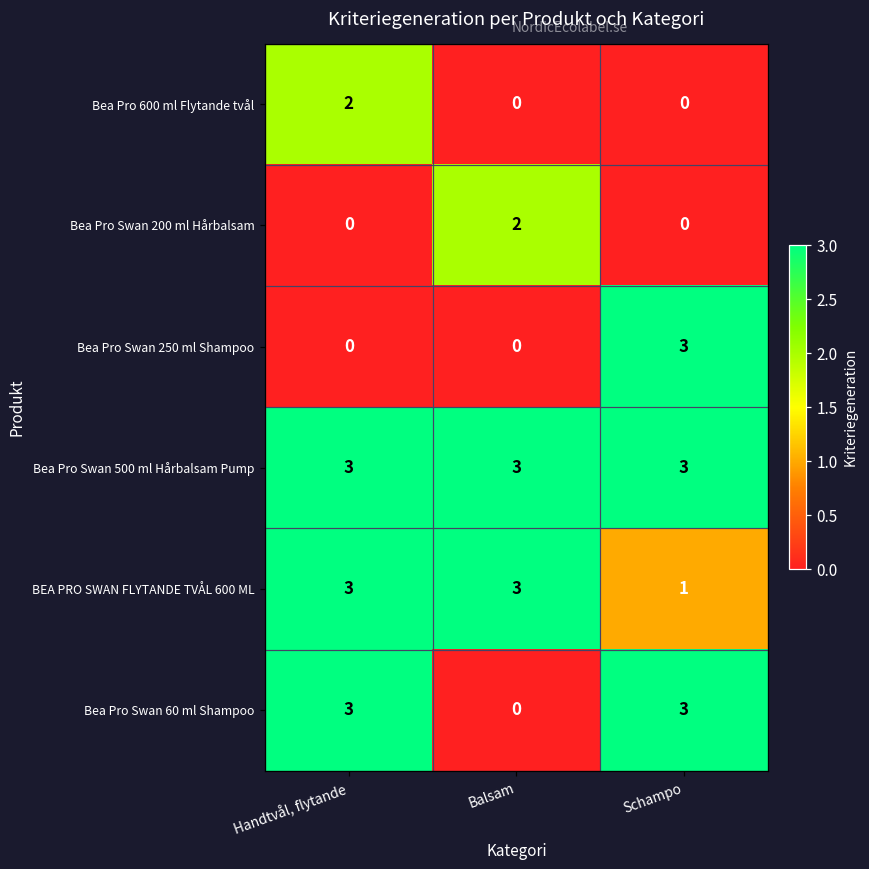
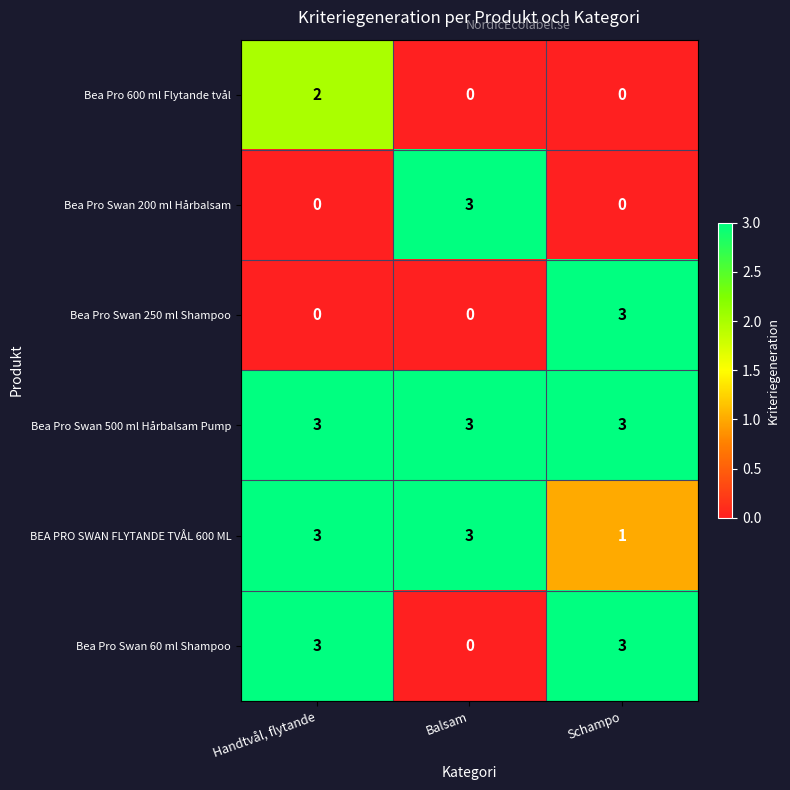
  {
    "Bea Pro 600 ml Flytande tvål": {
      "Handtvål, flytande": 2,
      "Balsam": 0,
      "Schampo": 0
    },
    "Bea Pro Swan 200 ml Hårbalsam": {
      "Handtvål, flytande": 0,
-     "Balsam": 2,
+     "Balsam": 3,
      "Schampo": 0
    },
    "Bea Pro Swan 250 ml Shampoo": {
      "Handtvål, flytande": 0,
      "Balsam": 0,
      "Schampo": 3
    },
    "Bea Pro Swan 500 ml Hårbalsam Pump": {
      "Handtvål, flytande": 3,
      "Balsam": 3,
      "Schampo": 3
    },
    "BEA PRO SWAN FLYTANDE TVÅL 600 ML": {
      "Handtvål, flytande": 3,
      "Balsam": 3,
      "Schampo": 1
    },
    "Bea Pro Swan 60 ml Shampoo": {
      "Handtvål, flytande": 3,
      "Balsam": 0,
      "Schampo": 3
    }
  }
